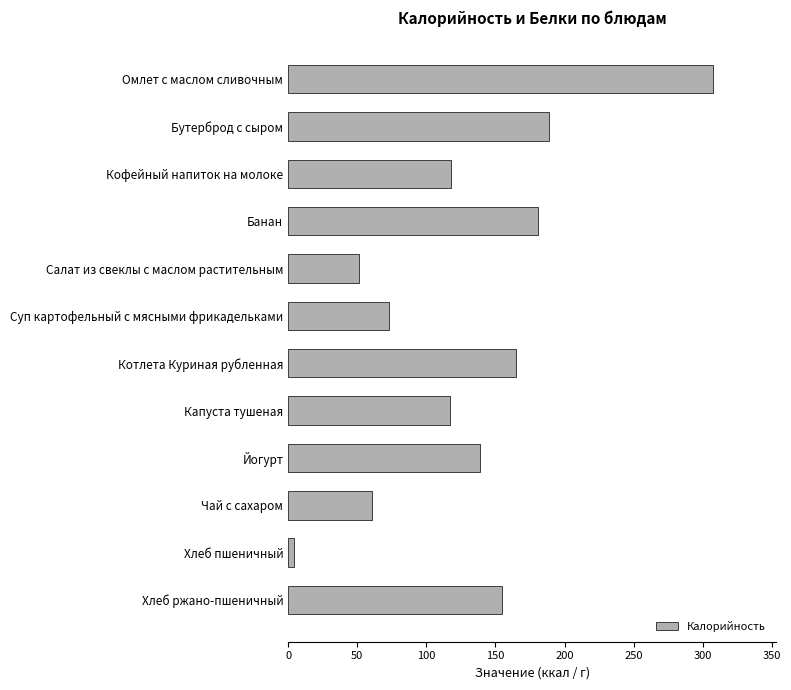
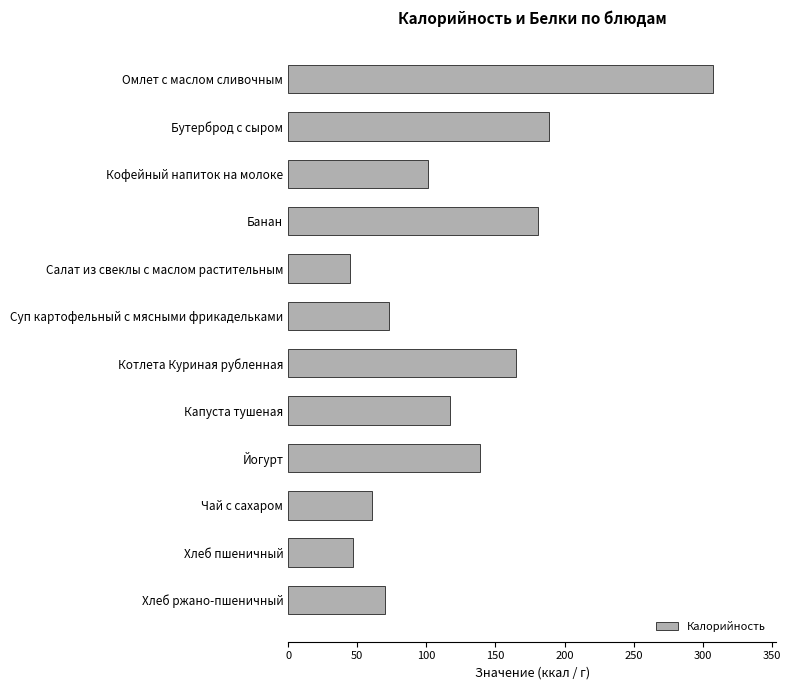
  {
    "Омлет с маслом сливочным": 307,
    "Бутерброд с сыром": 189,
-   "Кофейный напиток на молоке": 118,
+   "Кофейный напиток на молоке": 101,
    "Банан": 181,
-   "Салат из свеклы с маслом растительным": 51,
+   "Салат из свеклы с маслом растительным": 45,
    "Суп картофельный с мясными фрикадельками": 73,
    "Котлета Куриная рубленная": 165,
    "Капуста тушеная": 117,
    "Йогурт": 139,
    "Чай с сахаром": 61,
-   "Хлеб пшеничный": 4,
-   "Хлеб ржано-пшеничный": 155
+   "Хлеб пшеничный": 47,
+   "Хлеб ржано-пшеничный": 70
  }
